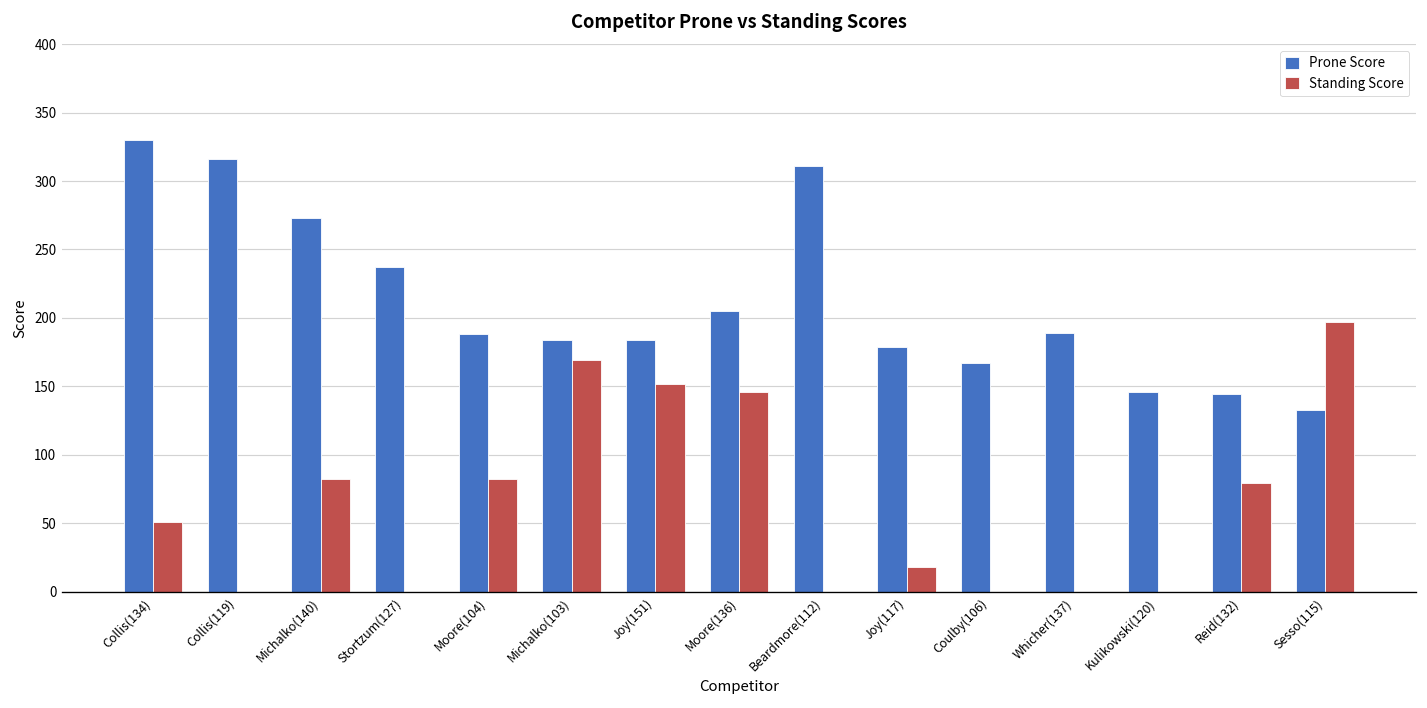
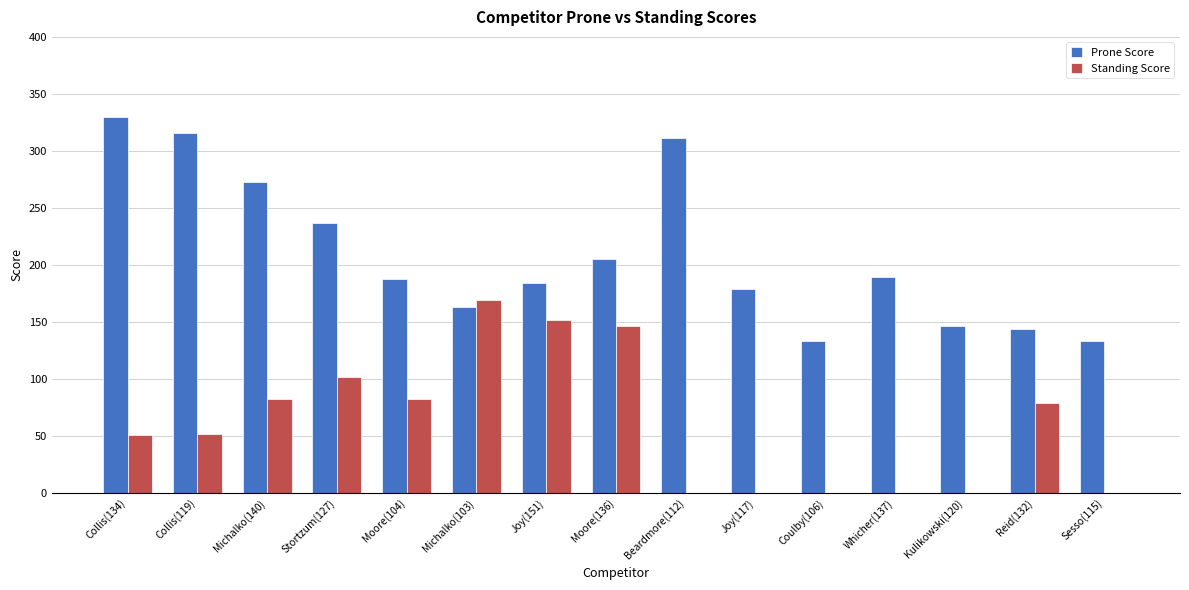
  {
    "Prone Score": {
      "Collis(134)": 330,
      "Collis(119)": 316,
      "Michalko(140)": 273,
      "Stortzum(127)": 237,
      "Moore(104)": 188,
-     "Michalko(103)": 184,
+     "Michalko(103)": 163,
      "Joy(151)": 184,
      "Moore(136)": 205,
      "Beardmore(112)": 311,
      "Joy(117)": 179,
-     "Coulby(106)": 167,
+     "Coulby(106)": 133,
      "Whicher(137)": 189,
      "Kulikowski(120)": 146,
      "Reid(132)": 144,
      "Sesso(115)": 133
    },
    "Standing Score": {
      "Collis(134)": 51,
-     "Collis(119)": 0,
+     "Collis(119)": 52,
      "Michalko(140)": 82,
-     "Stortzum(127)": 0,
+     "Stortzum(127)": 102,
      "Moore(104)": 82,
      "Michalko(103)": 169,
      "Joy(151)": 152,
      "Moore(136)": 146,
      "Beardmore(112)": 0,
-     "Joy(117)": 18,
+     "Joy(117)": 0,
      "Coulby(106)": 0,
      "Whicher(137)": 0,
      "Kulikowski(120)": 0,
      "Reid(132)": 79,
-     "Sesso(115)": 197
+     "Sesso(115)": 0
    }
  }
